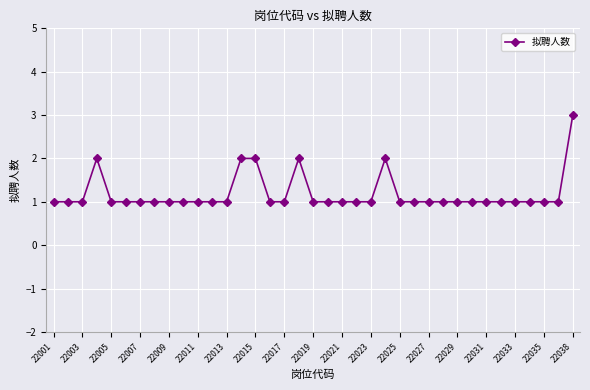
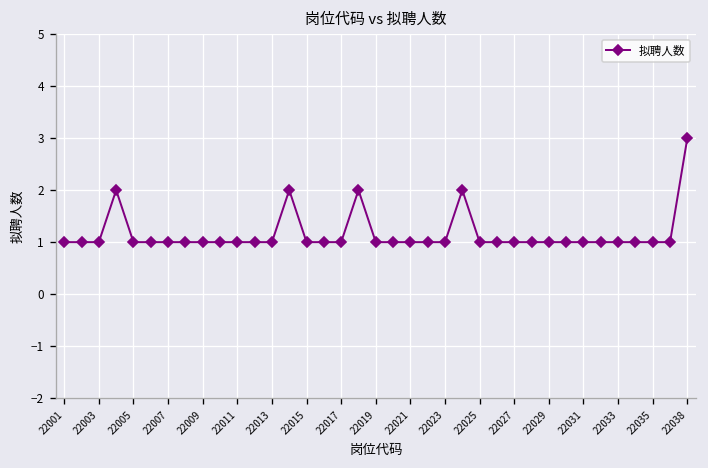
  {
    "22001": 1,
    "22003": 1,
    "22005": 1,
    "22007": 1,
    "22009": 1,
    "22011": 1,
    "22013": 1,
-   "22015": 2,
+   "22015": 1,
    "22017": 1,
    "22019": 1,
    "22021": 1,
    "22023": 1,
    "22025": 1,
    "22027": 1,
    "22029": 1,
    "22031": 1,
    "22033": 1,
    "22035": 1,
    "22038": 3
  }
